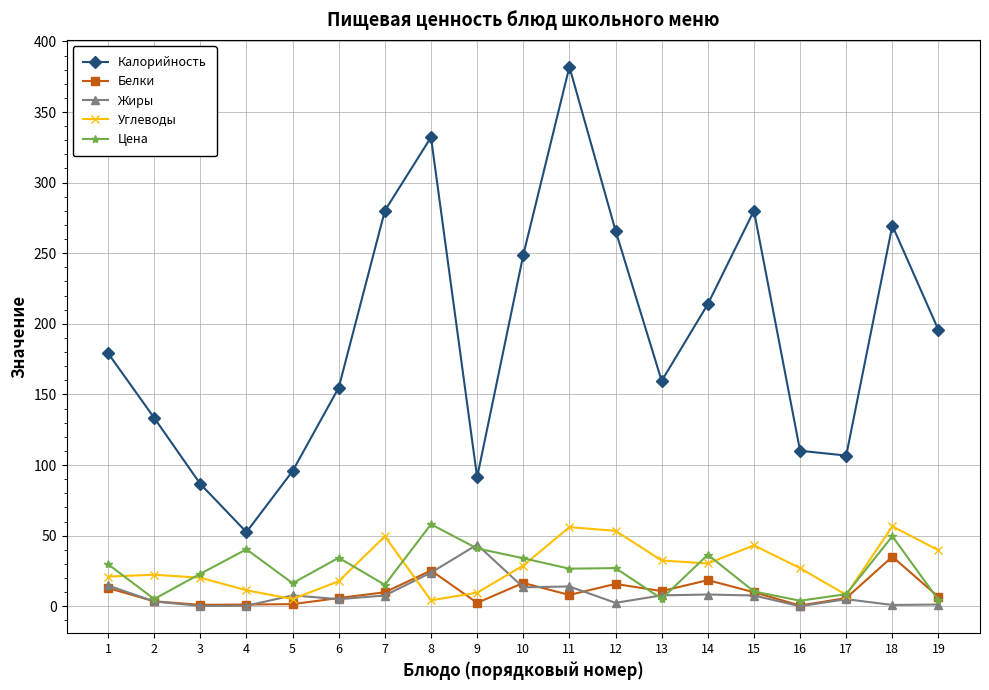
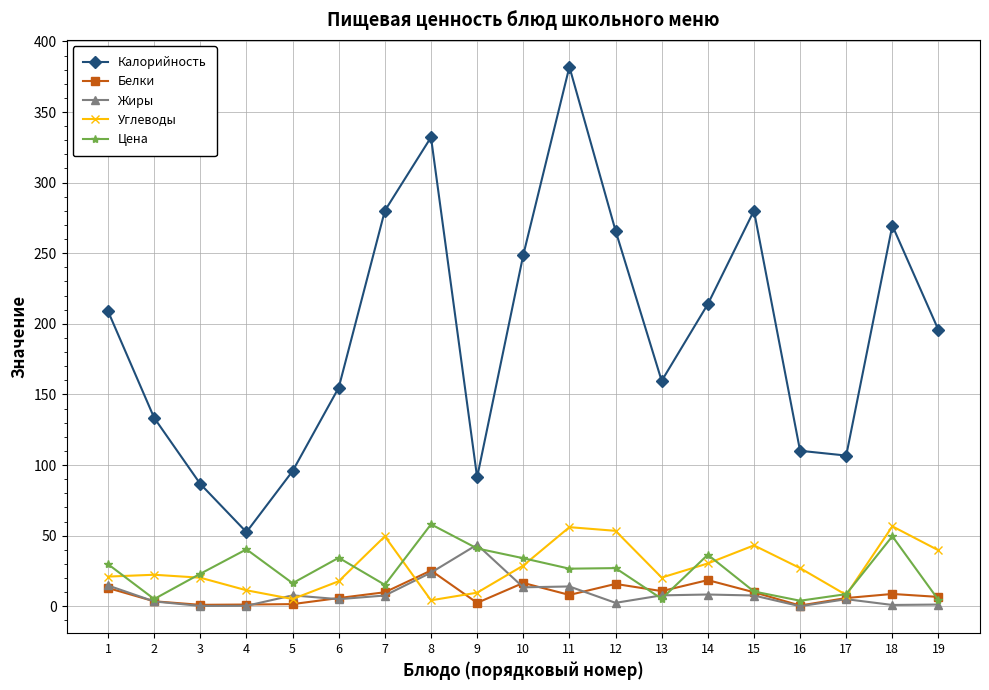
  {
    "Калорийность": {
-     "1": 179,
+     "1": 209,
      "2": 133,
      "3": 87,
      "4": 53,
      "5": 96,
      "6": 155,
      "7": 280,
      "8": 332,
      "9": 91,
      "10": 249,
      "11": 382,
      "12": 266,
      "13": 160,
      "14": 214,
      "15": 280,
      "16": 110,
      "17": 107,
      "18": 270,
      "19": 196
    },
    "Белки": {
      "5": 2,
      "7": 10,
      "9": 2,
      "10": 17,
      "11": 8,
      "12": 16,
      "13": 11,
      "14": 19,
-     "18": 35,
+     "18": 9,
      "19": 7
    },
    "Жиры": {
      "5": 8,
      "7": 8,
      "9": 44,
      "10": 13,
      "11": 14,
      "12": 2,
      "13": 8,
      "14": 8,
      "15": 8,
      "18": 1,
      "19": 1
    },
    "Углеводы": {
      "1": 21,
      "2": 22,
      "3": 20,
      "4": 11,
      "5": 5,
      "6": 18,
      "7": 50,
      "8": 4,
      "9": 10,
      "10": 29,
      "11": 56,
      "12": 53,
-     "13": 32,
+     "13": 20,
      "14": 30,
      "15": 43,
      "16": 27,
      "18": 57,
      "19": 40
    },
    "Цена": {
      "1": 30,
      "3": 23,
      "4": 40,
      "5": 16,
      "6": 34,
      "7": 15,
      "8": 58,
      "9": 41,
      "10": 34,
      "11": 27,
      "12": 27,
      "13": 5,
      "14": 36,
      "16": 4,
      "18": 50,
      "19": 4
    }
  }
